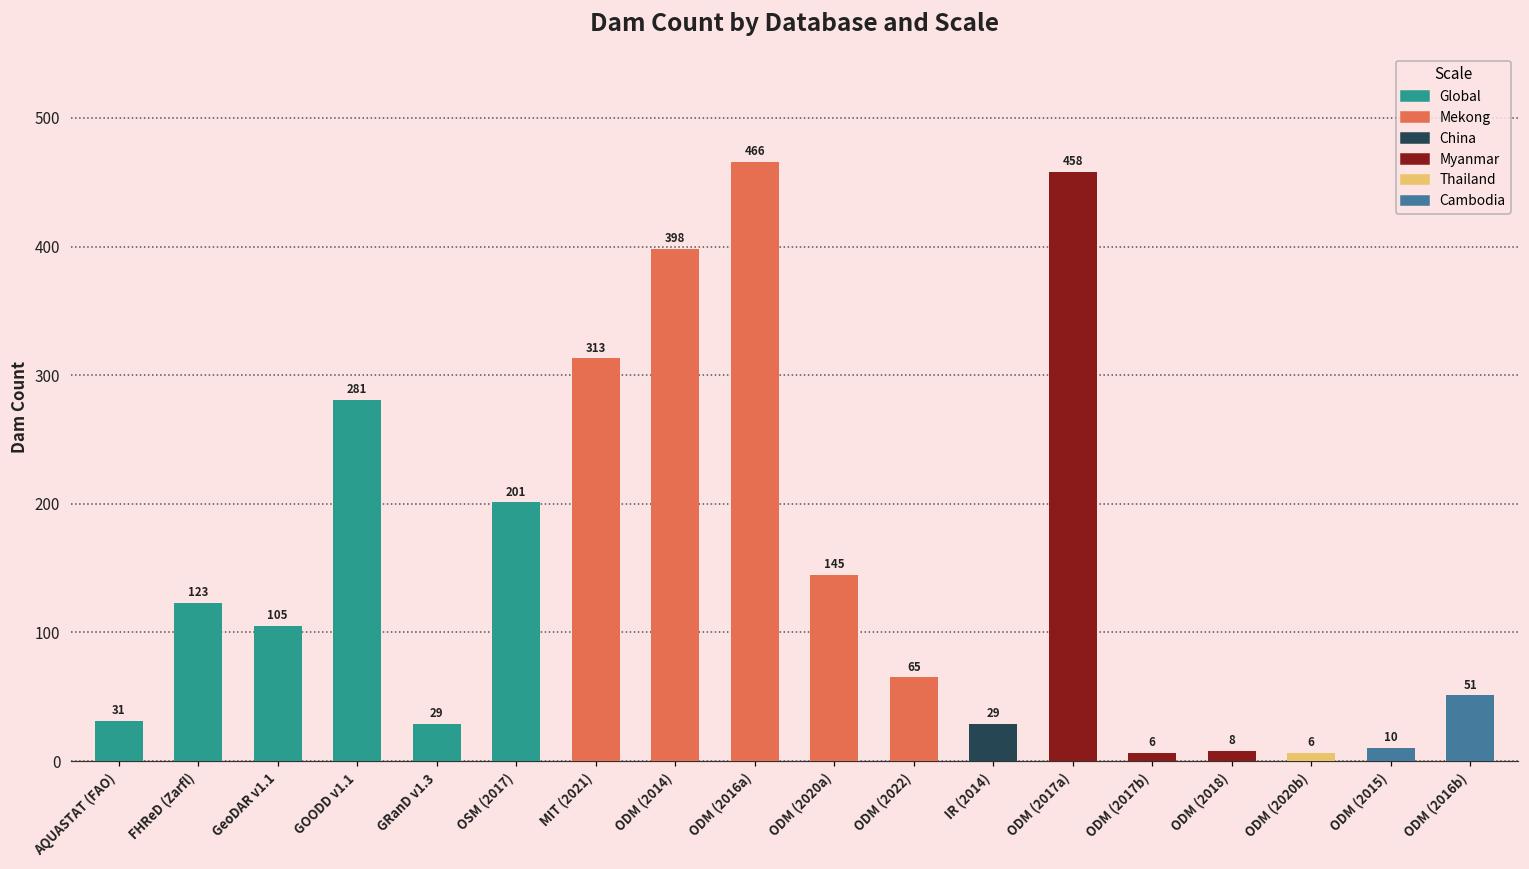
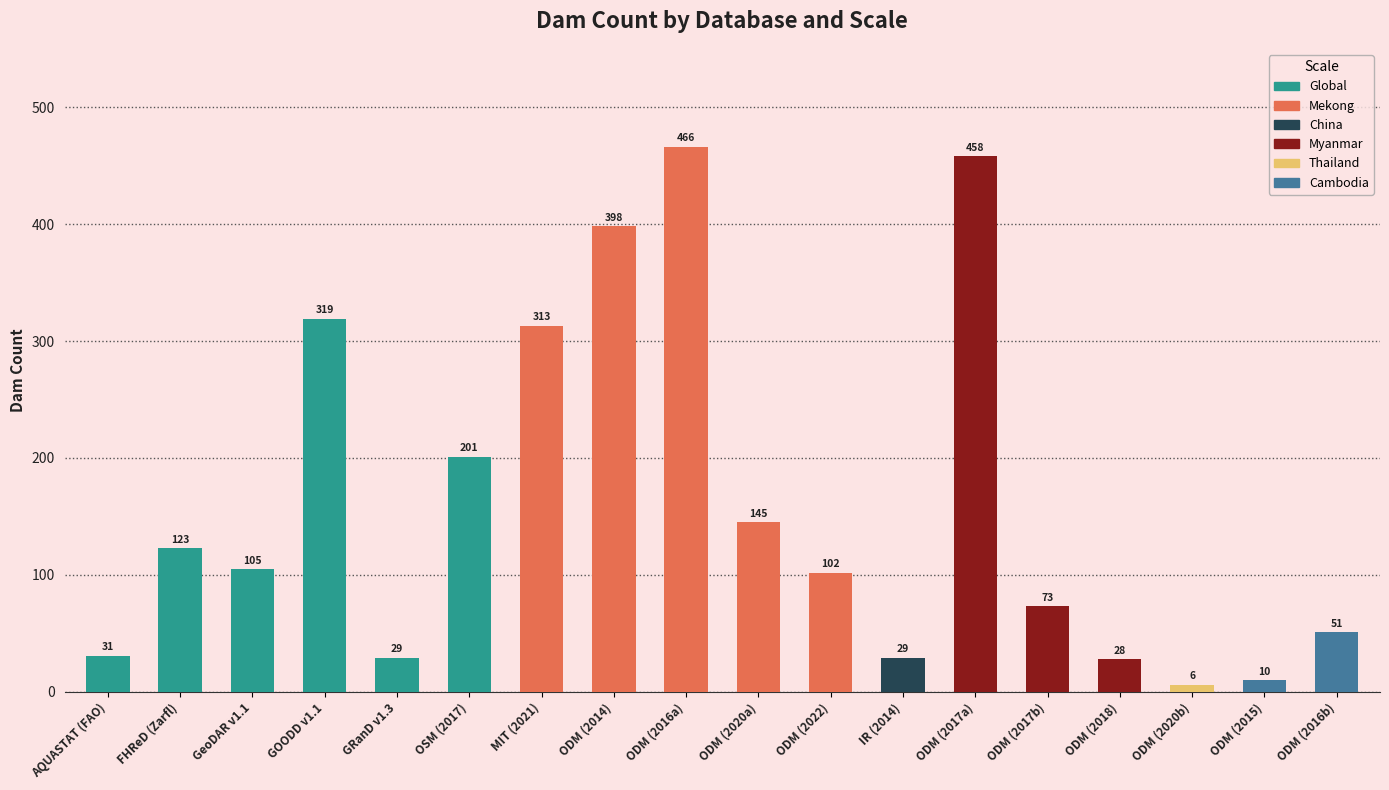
  {
    "AQUASTAT (FAO)": 31,
    "FHReD (Zarfl)": 123,
    "GeoDAR v1.1": 105,
-   "GOODD v1.1": 281,
+   "GOODD v1.1": 319,
    "GRanD v1.3": 29,
    "OSM (2017)": 201,
    "MIT (2021)": 313,
    "ODM (2014)": 398,
    "ODM (2016a)": 466,
    "ODM (2020a)": 145,
-   "ODM (2022)": 65,
+   "ODM (2022)": 102,
    "IR (2014)": 29,
    "ODM (2017a)": 458,
-   "ODM (2017b)": 6,
-   "ODM (2018)": 8,
+   "ODM (2017b)": 73,
+   "ODM (2018)": 28,
    "ODM (2020b)": 6,
    "ODM (2015)": 10,
    "ODM (2016b)": 51
  }
